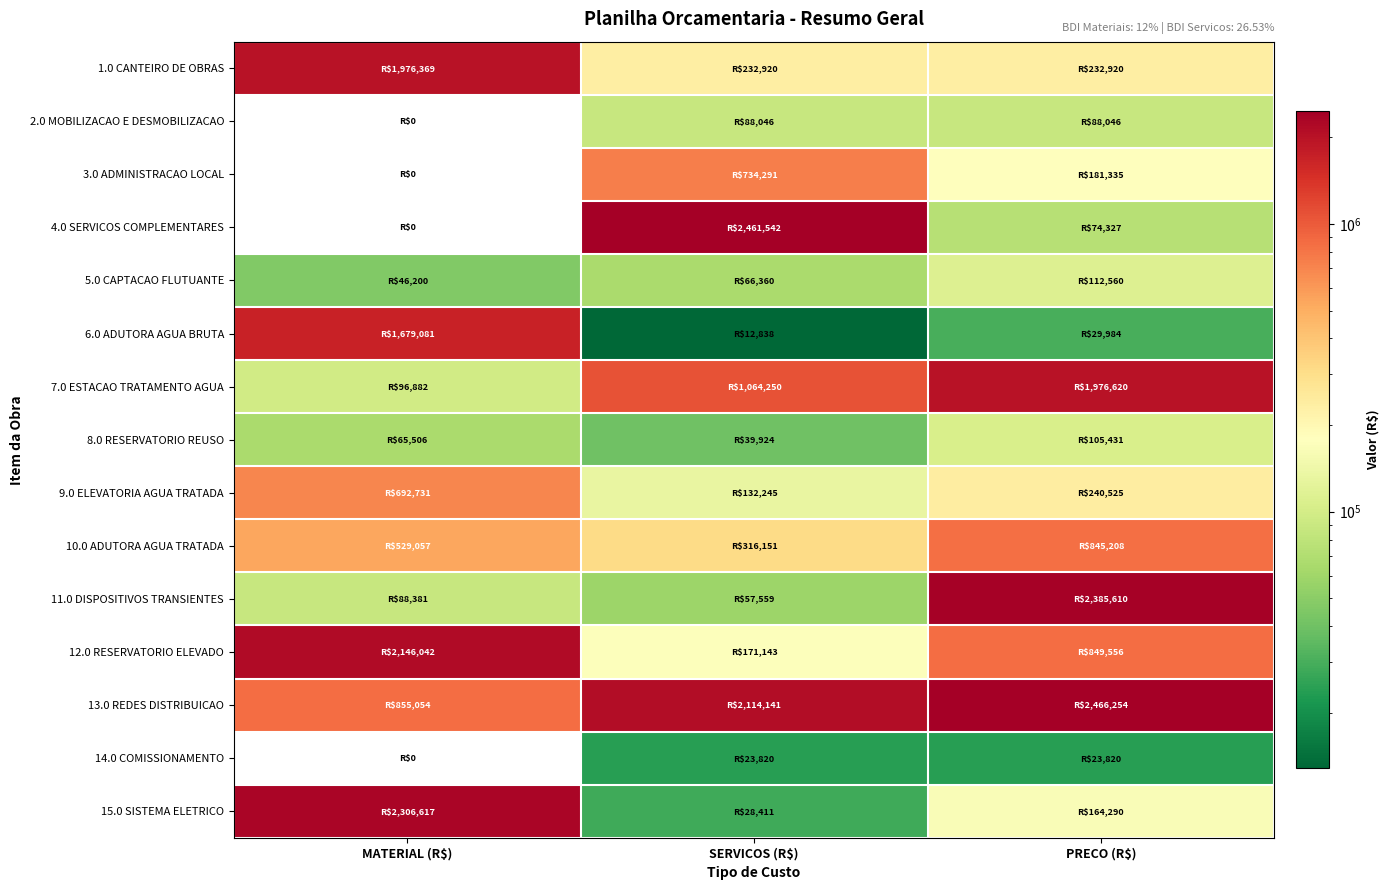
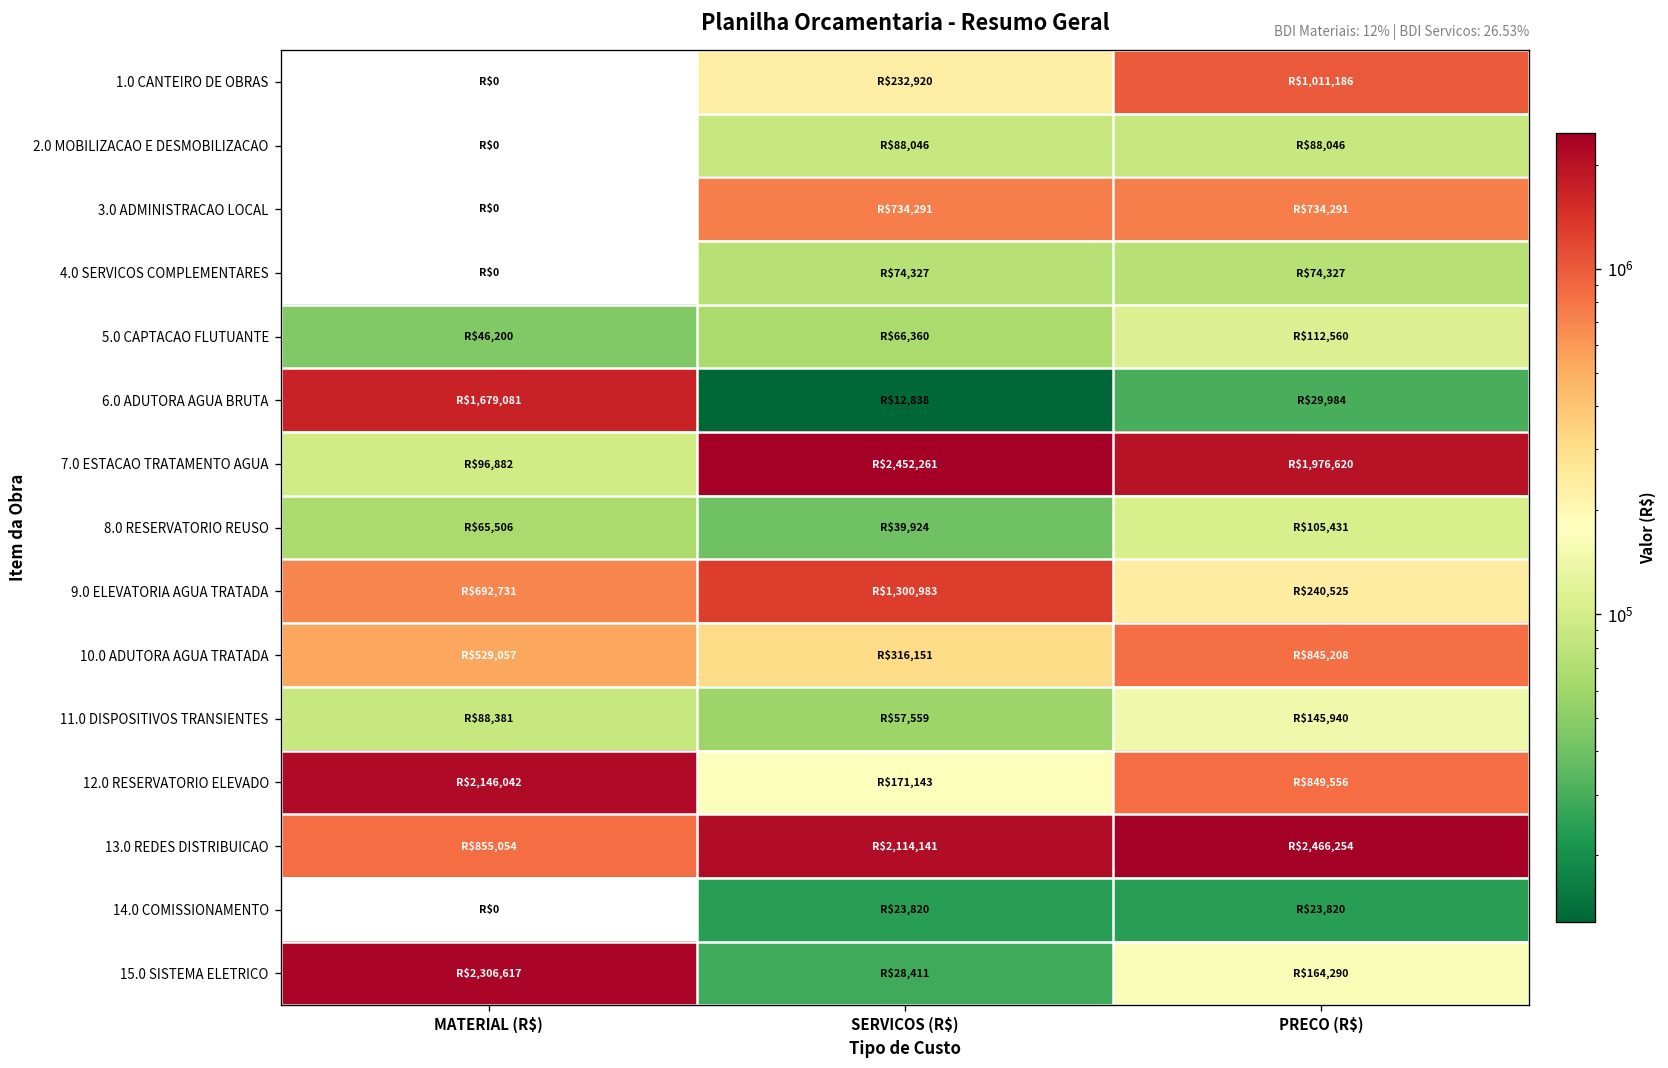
  {
    "1.0 CANTEIRO DE OBRAS": {
-     "MATERIAL (R$)": "$1,976,369",
+     "MATERIAL (R$)": "$0",
      "SERVICOS (R$)": "$232,920",
-     "PRECO (R$)": "$232,920"
+     "PRECO (R$)": "$1,011,186"
    },
    "2.0 MOBILIZACAO E DESMOBILIZACAO": {
      "MATERIAL (R$)": "$0",
      "SERVICOS (R$)": "$88,046",
      "PRECO (R$)": "$88,046"
    },
    "3.0 ADMINISTRACAO LOCAL": {
      "MATERIAL (R$)": "$0",
      "SERVICOS (R$)": "$734,291",
-     "PRECO (R$)": "$181,335"
+     "PRECO (R$)": "$734,291"
    },
    "4.0 SERVICOS COMPLEMENTARES": {
      "MATERIAL (R$)": "$0",
-     "SERVICOS (R$)": "$2,461,542",
+     "SERVICOS (R$)": "$74,327",
      "PRECO (R$)": "$74,327"
    },
    "5.0 CAPTACAO FLUTUANTE": {
      "MATERIAL (R$)": "$46,200",
      "SERVICOS (R$)": "$66,360",
      "PRECO (R$)": "$112,560"
    },
    "6.0 ADUTORA AGUA BRUTA": {
      "MATERIAL (R$)": "$1,679,081",
      "SERVICOS (R$)": "$12,838",
      "PRECO (R$)": "$29,984"
    },
    "7.0 ESTACAO TRATAMENTO AGUA": {
      "MATERIAL (R$)": "$96,882",
-     "SERVICOS (R$)": "$1,064,250",
+     "SERVICOS (R$)": "$2,452,261",
      "PRECO (R$)": "$1,976,620"
    },
    "8.0 RESERVATORIO REUSO": {
      "MATERIAL (R$)": "$65,506",
      "SERVICOS (R$)": "$39,924",
      "PRECO (R$)": "$105,431"
    },
    "9.0 ELEVATORIA AGUA TRATADA": {
      "MATERIAL (R$)": "$692,731",
-     "SERVICOS (R$)": "$132,245",
+     "SERVICOS (R$)": "$1,300,983",
      "PRECO (R$)": "$240,525"
    },
    "10.0 ADUTORA AGUA TRATADA": {
      "MATERIAL (R$)": "$529,057",
      "SERVICOS (R$)": "$316,151",
      "PRECO (R$)": "$845,208"
    },
    "11.0 DISPOSITIVOS TRANSIENTES": {
      "MATERIAL (R$)": "$88,381",
      "SERVICOS (R$)": "$57,559",
-     "PRECO (R$)": "$2,385,610"
+     "PRECO (R$)": "$145,940"
    },
    "12.0 RESERVATORIO ELEVADO": {
      "MATERIAL (R$)": "$2,146,042",
      "SERVICOS (R$)": "$171,143",
      "PRECO (R$)": "$849,556"
    },
    "13.0 REDES DISTRIBUICAO": {
      "MATERIAL (R$)": "$855,054",
      "SERVICOS (R$)": "$2,114,141",
      "PRECO (R$)": "$2,466,254"
    },
    "14.0 COMISSIONAMENTO": {
      "MATERIAL (R$)": "$0",
      "SERVICOS (R$)": "$23,820",
      "PRECO (R$)": "$23,820"
    },
    "15.0 SISTEMA ELETRICO": {
      "MATERIAL (R$)": "$2,306,617",
      "SERVICOS (R$)": "$28,411",
      "PRECO (R$)": "$164,290"
    }
  }
